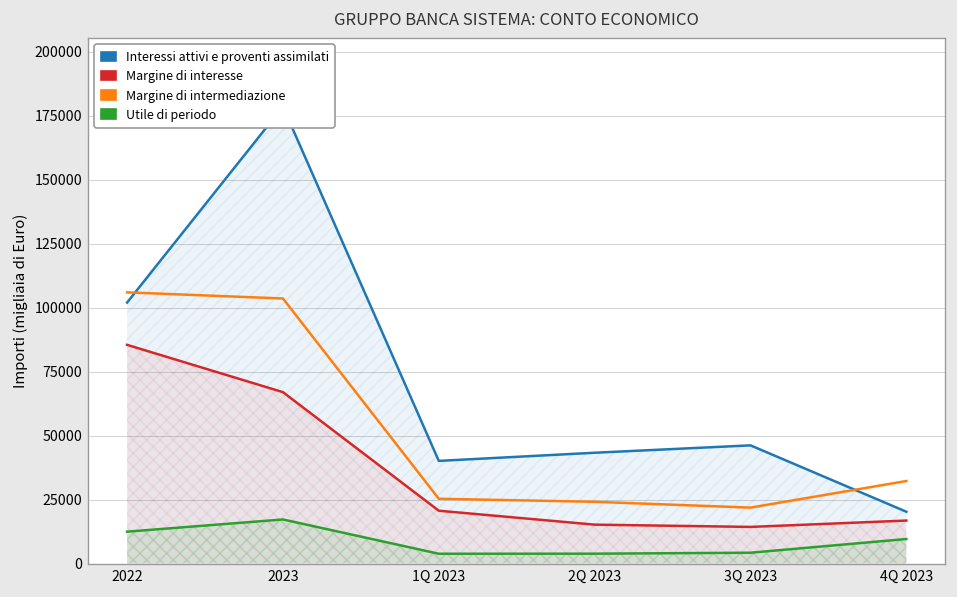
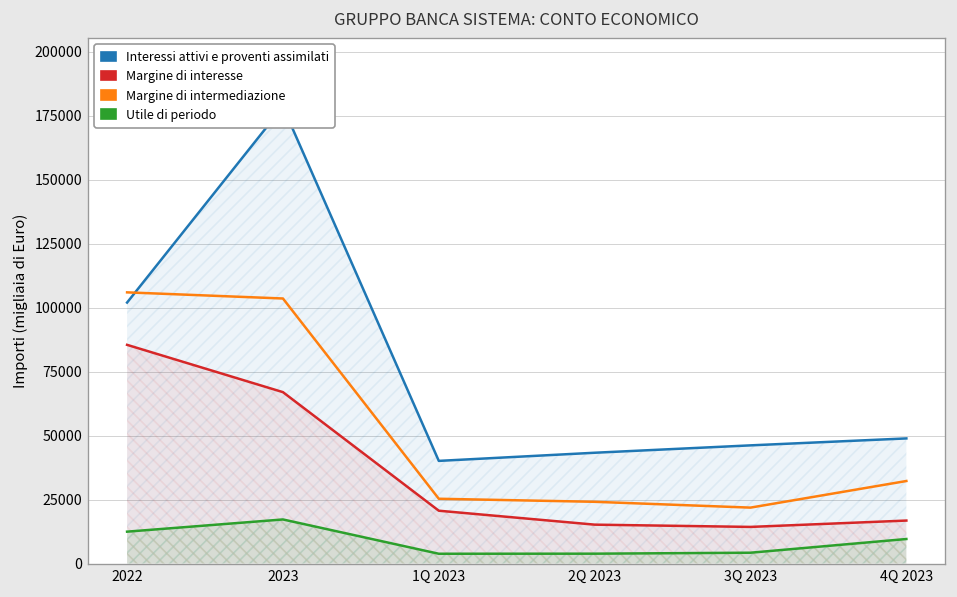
  {
    "Interessi attivi e proventi assimilati": {
      "2022": 102000,
      "1Q 2023": 40000,
      "2Q 2023": 43000,
      "3Q 2023": 46000,
-     "4Q 2023": 20000
+     "4Q 2023": 49000
    },
    "Margine di interesse": {
      "2022": 85000,
      "2023": 67000,
      "1Q 2023": 21000,
      "2Q 2023": 15000,
      "3Q 2023": 14000,
      "4Q 2023": 17000
    },
    "Margine di intermediazione": {
      "2022": 106000,
      "2023": 104000,
      "1Q 2023": 25000,
      "2Q 2023": 24000,
      "3Q 2023": 22000,
      "4Q 2023": 32000
    },
    "Utile di periodo": {
      "2022": 12000,
      "2023": 17000,
      "1Q 2023": 4000,
      "2Q 2023": 4000,
      "3Q 2023": 4000,
      "4Q 2023": 10000
    }
  }
